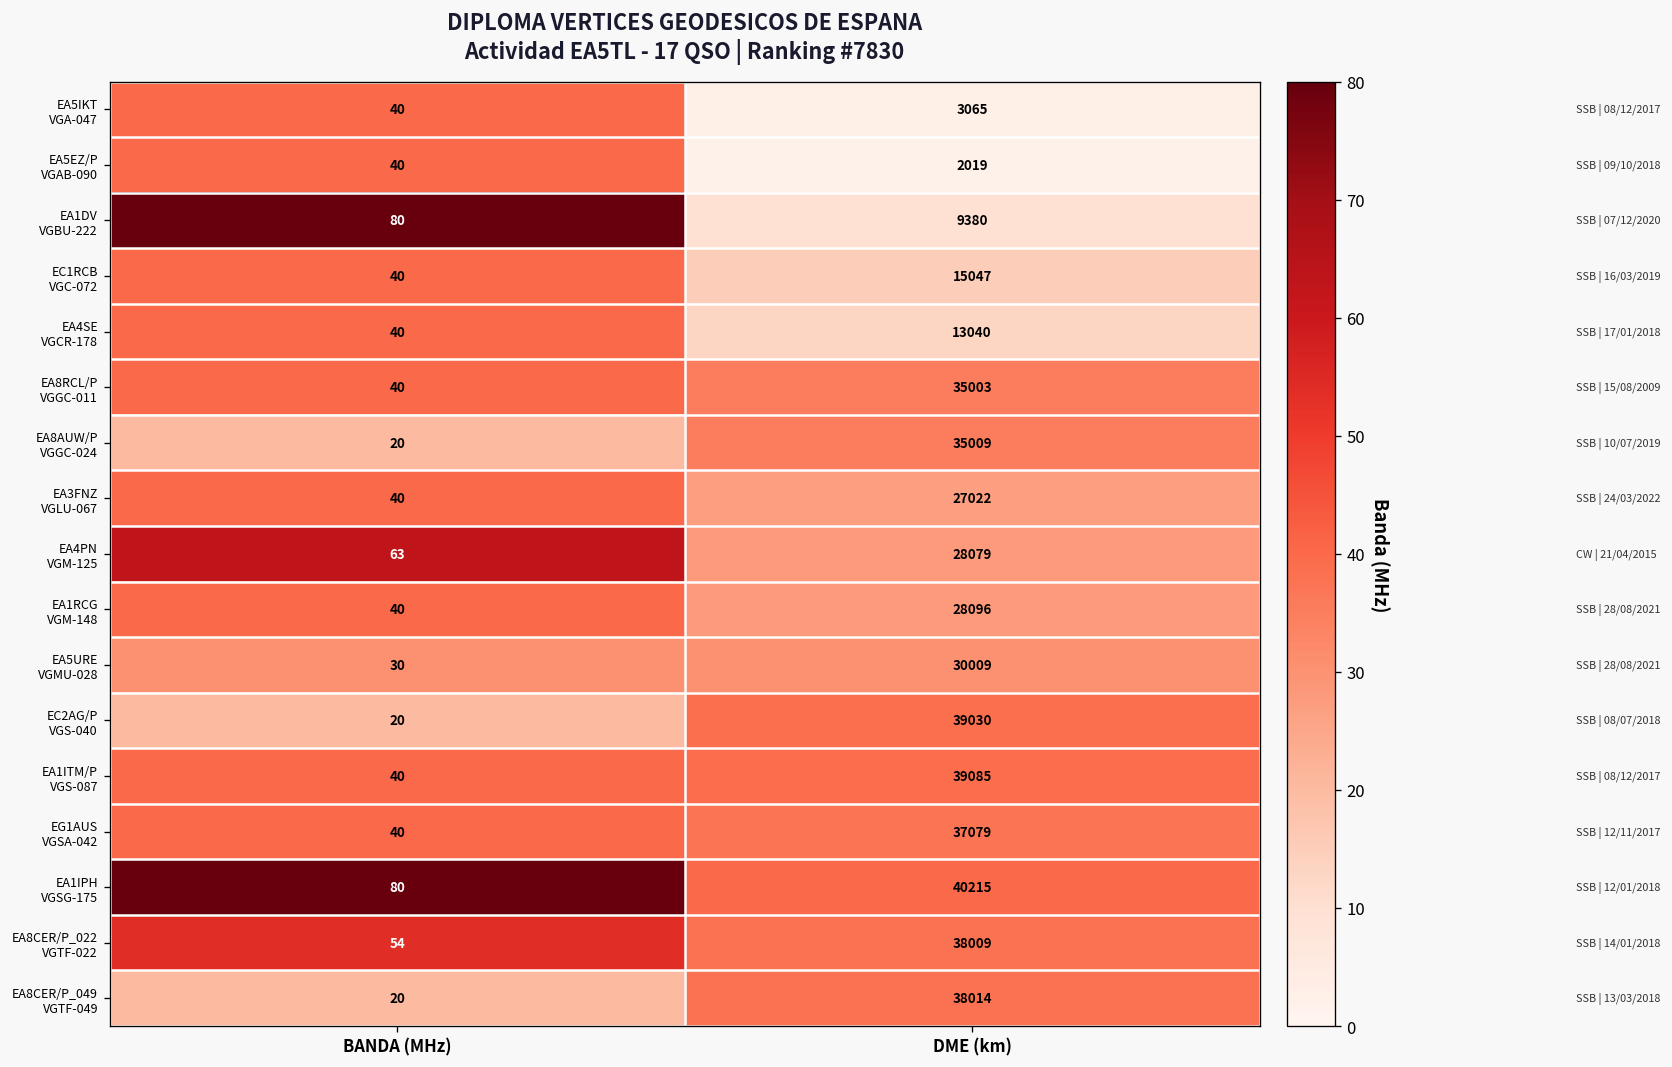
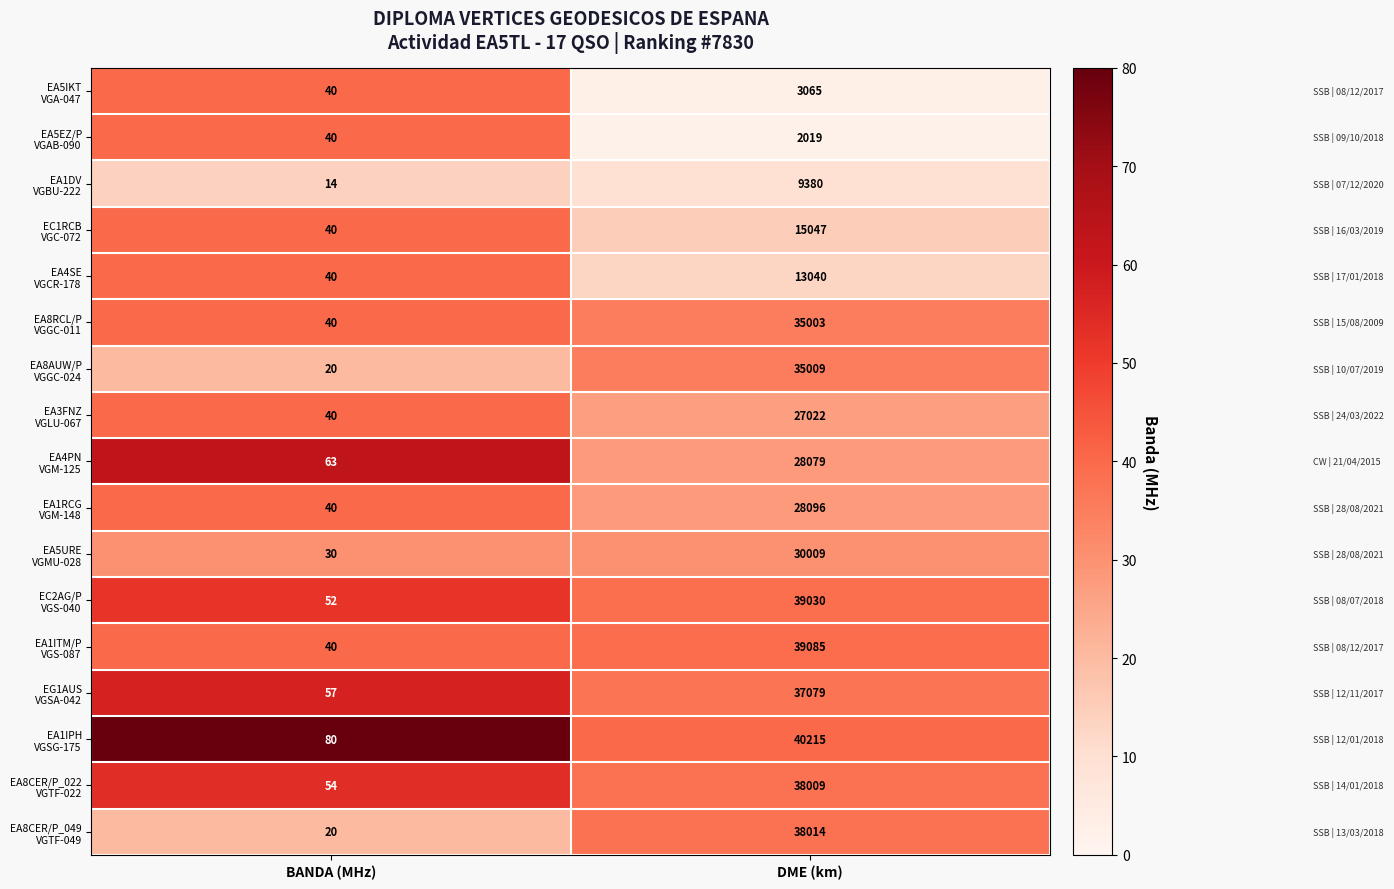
  {
    "EA5IKT VGA-047": {
      "BANDA (MHz)": 40,
      "DME (km)": 3065
    },
    "EA5EZ/P VGAB-090": {
      "BANDA (MHz)": 40,
      "DME (km)": 2019
    },
    "EA1DV VGBU-222": {
-     "BANDA (MHz)": 80,
+     "BANDA (MHz)": 14,
      "DME (km)": 9380
    },
    "EC1RCB VGC-072": {
      "BANDA (MHz)": 40,
      "DME (km)": 15047
    },
    "EA4SE VGCR-178": {
      "BANDA (MHz)": 40,
      "DME (km)": 13040
    },
    "EA8RCL/P VGGC-011": {
      "BANDA (MHz)": 40,
      "DME (km)": 35003
    },
    "EA8AUW/P VGGC-024": {
      "BANDA (MHz)": 20,
      "DME (km)": 35009
    },
    "EA3FNZ VGLU-067": {
      "BANDA (MHz)": 40,
      "DME (km)": 27022
    },
    "EA4PN VGM-125": {
      "BANDA (MHz)": 63,
      "DME (km)": 28079
    },
    "EA1RCG VGM-148": {
      "BANDA (MHz)": 40,
      "DME (km)": 28096
    },
    "EA5URE VGMU-028": {
      "BANDA (MHz)": 30,
      "DME (km)": 30009
    },
    "EC2AG/P VGS-040": {
-     "BANDA (MHz)": 20,
+     "BANDA (MHz)": 52,
      "DME (km)": 39030
    },
    "EA1ITM/P VGS-087": {
      "BANDA (MHz)": 40,
      "DME (km)": 39085
    },
    "EG1AUS VGSA-042": {
-     "BANDA (MHz)": 40,
+     "BANDA (MHz)": 57,
      "DME (km)": 37079
    },
    "EA1IPH VGSG-175": {
      "BANDA (MHz)": 80,
      "DME (km)": 40215
    },
    "EA8CER/P_022 VGTF-022": {
      "BANDA (MHz)": 54,
      "DME (km)": 38009
    },
    "EA8CER/P_049 VGTF-049": {
      "BANDA (MHz)": 20,
      "DME (km)": 38014
    }
  }
